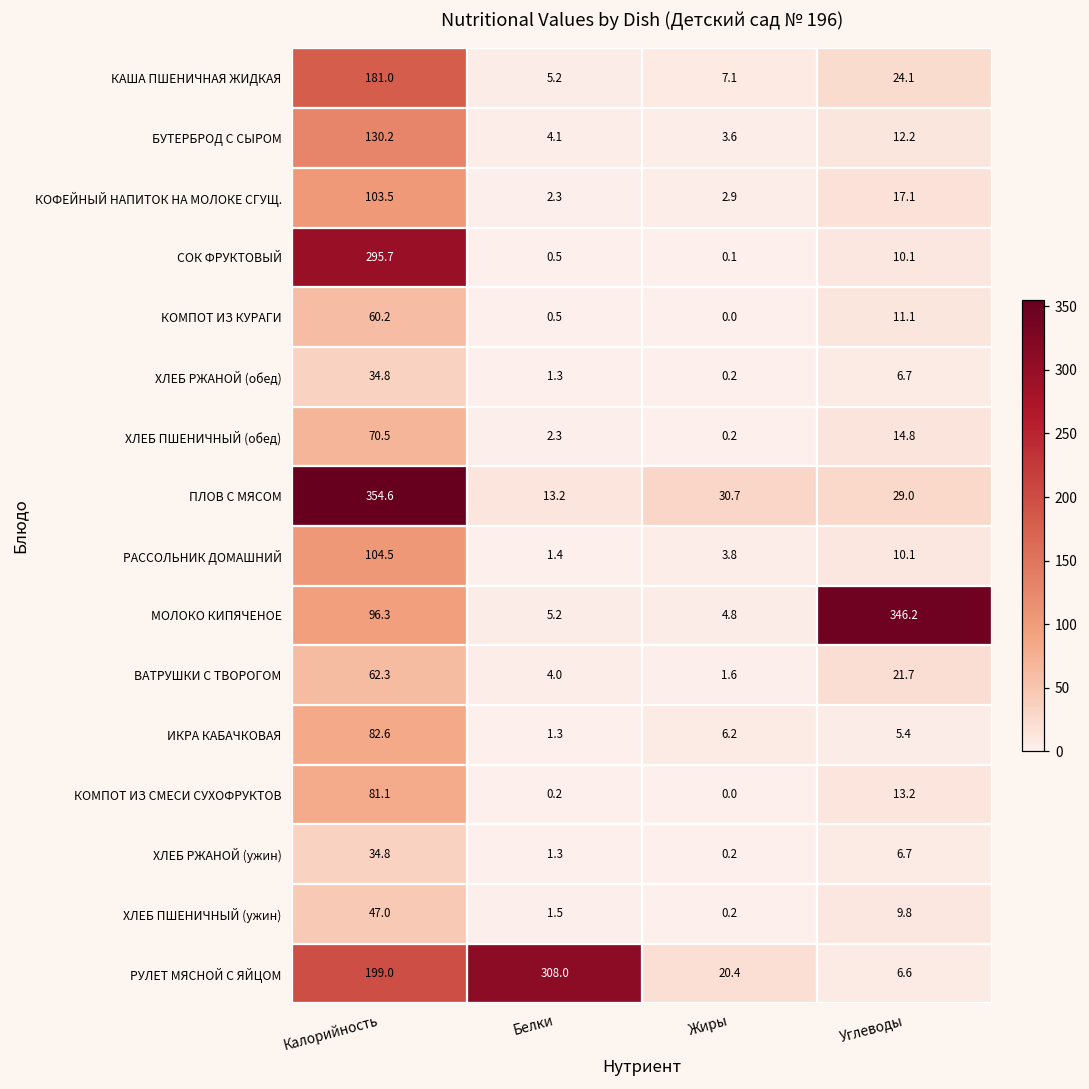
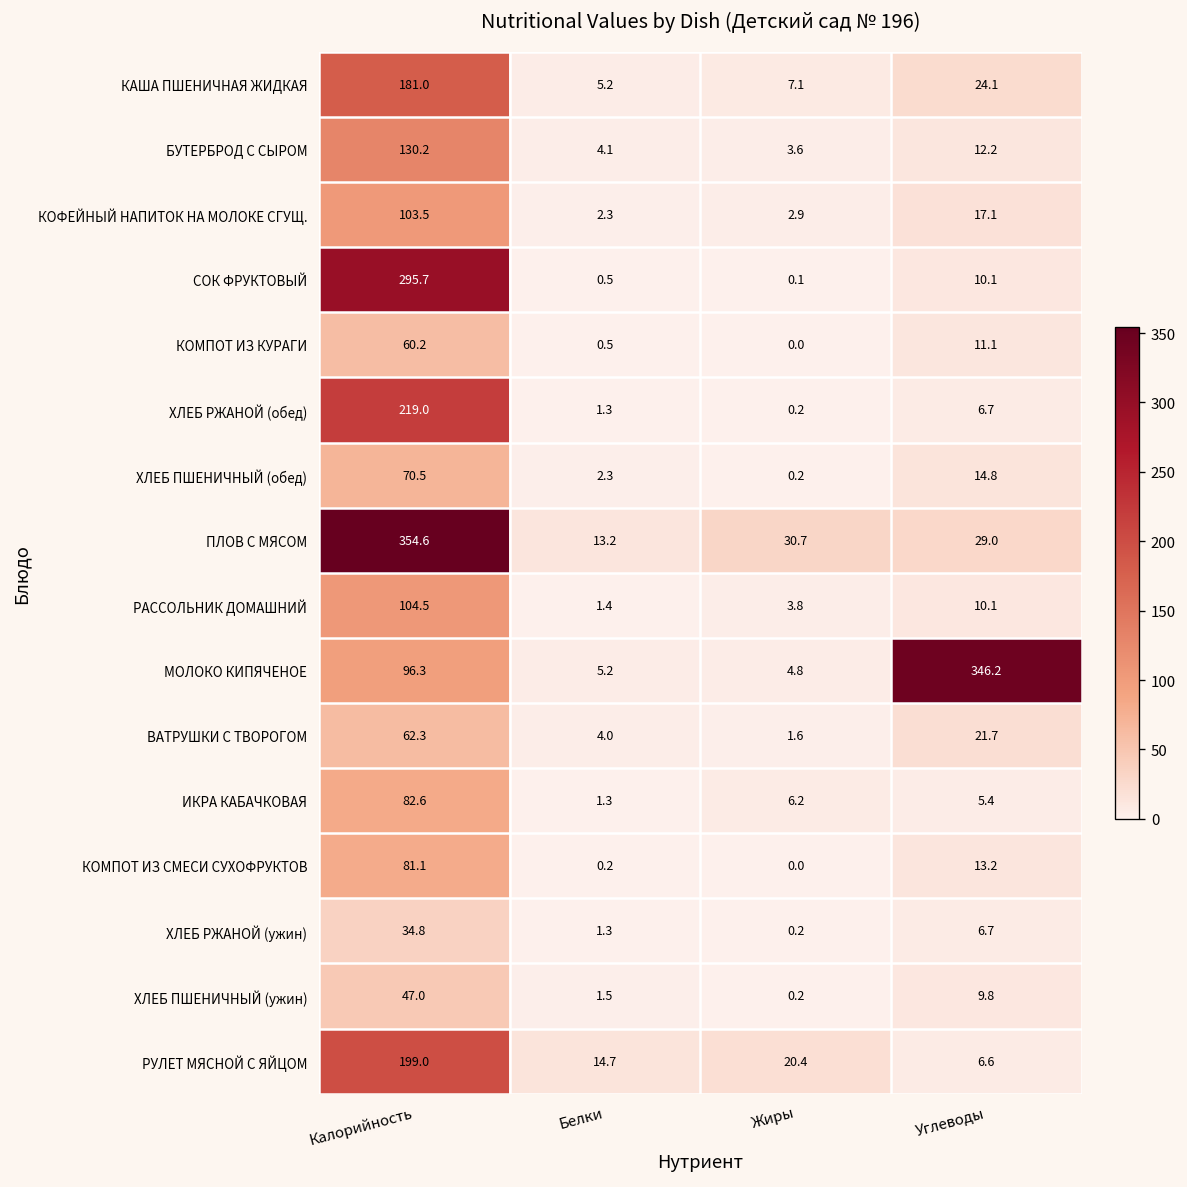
  {
    "КАША ПШЕНИЧНАЯ ЖИДКАЯ": {
      "Калорийность": 181.0,
      "Белки": 5.2,
      "Жиры": 7.1,
      "Углеводы": 24.1
    },
    "БУТЕРБРОД С СЫРОМ": {
      "Калорийность": 130.2,
      "Белки": 4.1,
      "Жиры": 3.6,
      "Углеводы": 12.2
    },
    "КОФЕЙНЫЙ НАПИТОК НА МОЛОКЕ СГУЩ.": {
      "Калорийность": 103.5,
      "Белки": 2.3,
      "Жиры": 2.9,
      "Углеводы": 17.1
    },
    "СОК ФРУКТОВЫЙ": {
      "Калорийность": 295.7,
      "Белки": 0.5,
      "Жиры": 0.1,
      "Углеводы": 10.1
    },
    "КОМПОТ ИЗ КУРАГИ": {
      "Калорийность": 60.2,
      "Белки": 0.5,
      "Жиры": 0.0,
      "Углеводы": 11.1
    },
    "ХЛЕБ РЖАНОЙ (обед)": {
-     "Калорийность": 34.8,
+     "Калорийность": 219.0,
      "Белки": 1.3,
      "Жиры": 0.2,
      "Углеводы": 6.7
    },
    "ХЛЕБ ПШЕНИЧНЫЙ (обед)": {
      "Калорийность": 70.5,
      "Белки": 2.3,
      "Жиры": 0.2,
      "Углеводы": 14.8
    },
    "ПЛОВ С МЯСОМ": {
      "Калорийность": 354.6,
      "Белки": 13.2,
      "Жиры": 30.7,
      "Углеводы": 29.0
    },
    "РАССОЛЬНИК ДОМАШНИЙ": {
      "Калорийность": 104.5,
      "Белки": 1.4,
      "Жиры": 3.8,
      "Углеводы": 10.1
    },
    "МОЛОКО КИПЯЧЕНОЕ": {
      "Калорийность": 96.3,
      "Белки": 5.2,
      "Жиры": 4.8,
      "Углеводы": 346.2
    },
    "ВАТРУШКИ С ТВОРОГОМ": {
      "Калорийность": 62.3,
      "Белки": 4.0,
      "Жиры": 1.6,
      "Углеводы": 21.7
    },
    "ИКРА КАБАЧКОВАЯ": {
      "Калорийность": 82.6,
      "Белки": 1.3,
      "Жиры": 6.2,
      "Углеводы": 5.4
    },
    "КОМПОТ ИЗ СМЕСИ СУХОФРУКТОВ": {
      "Калорийность": 81.1,
      "Белки": 0.2,
      "Жиры": 0.0,
      "Углеводы": 13.2
    },
    "ХЛЕБ РЖАНОЙ (ужин)": {
      "Калорийность": 34.8,
      "Белки": 1.3,
      "Жиры": 0.2,
      "Углеводы": 6.7
    },
    "ХЛЕБ ПШЕНИЧНЫЙ (ужин)": {
      "Калорийность": 47.0,
      "Белки": 1.5,
      "Жиры": 0.2,
      "Углеводы": 9.8
    },
    "РУЛЕТ МЯСНОЙ С ЯЙЦОМ": {
      "Калорийность": 199.0,
-     "Белки": 308.0,
+     "Белки": 14.7,
      "Жиры": 20.4,
      "Углеводы": 6.6
    }
  }
